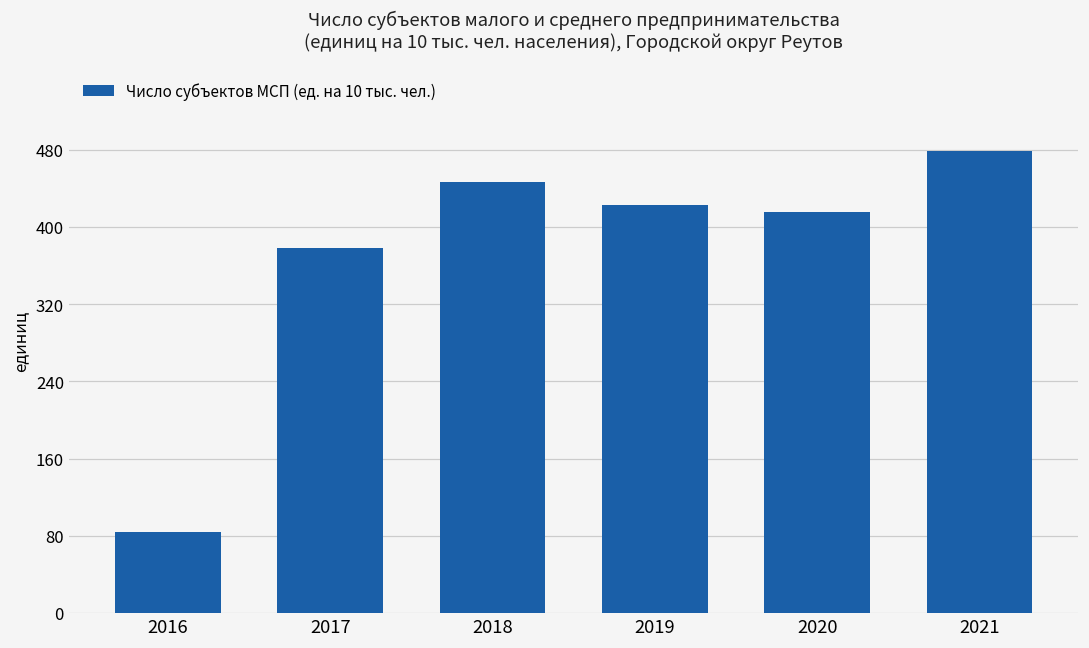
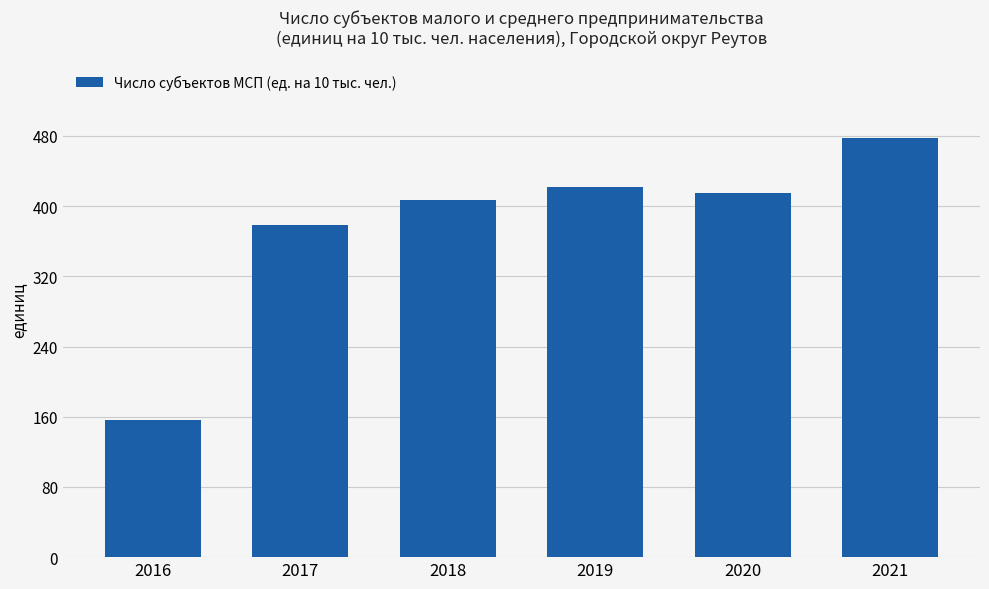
  {
-   "2016": 80,
+   "2016": 160,
    "2017": 380,
-   "2018": 450,
+   "2018": 410,
    "2019": 420,
    "2020": 420,
    "2021": 480
  }
